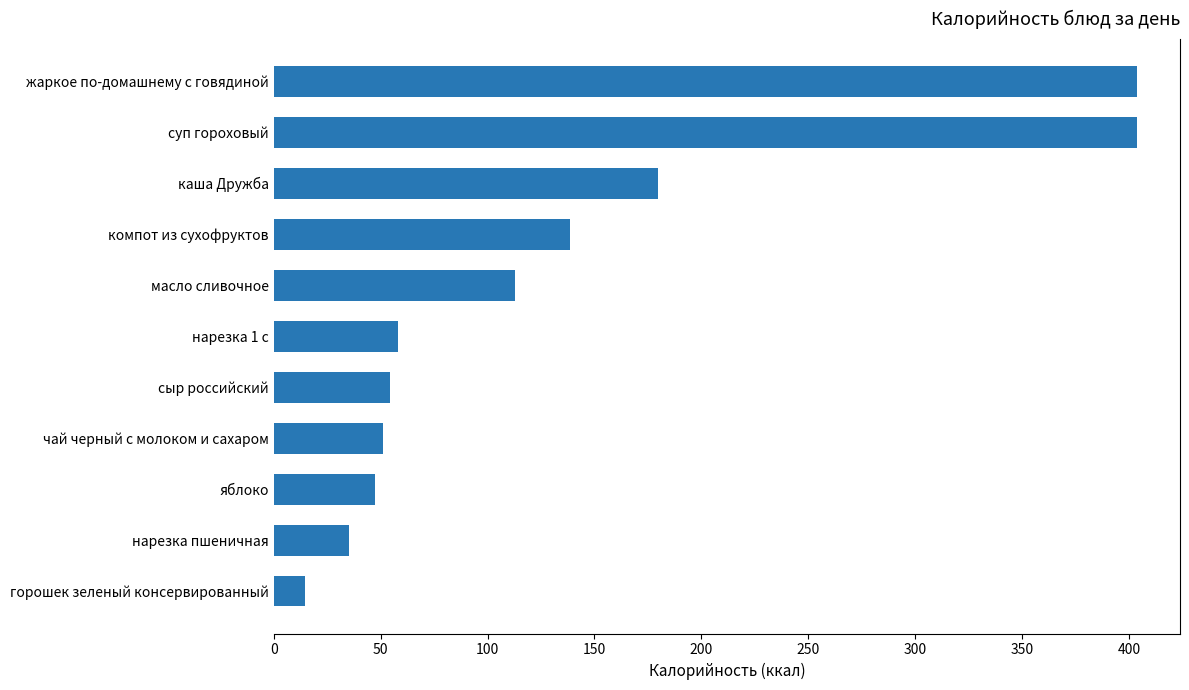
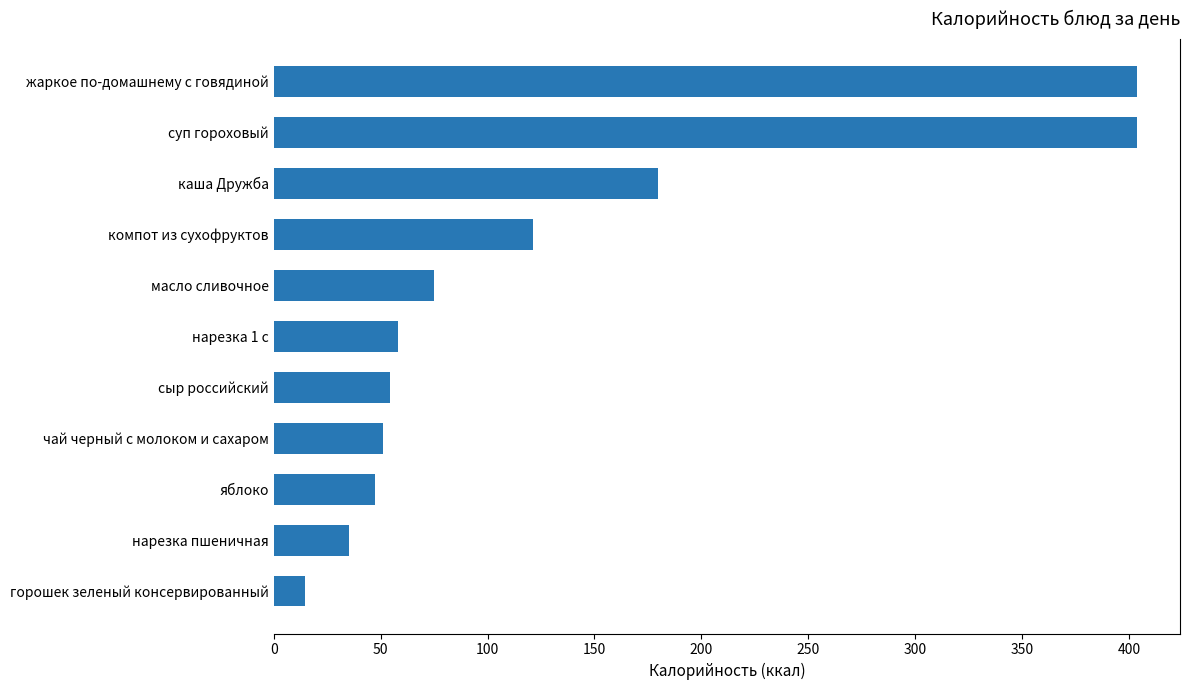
  {
    "жаркое по-домашнему с говядиной": 404,
    "суп гороховый": 404,
    "каша Дружба": 180,
-   "компот из сухофруктов": 139,
-   "масло сливочное": 113,
+   "компот из сухофруктов": 121,
+   "масло сливочное": 75,
    "нарезка 1 с": 58,
    "сыр российский": 55,
    "чай черный с молоком и сахаром": 51,
    "яблоко": 48,
    "нарезка пшеничная": 35,
    "горошек зеленый консервированный": 15
  }
